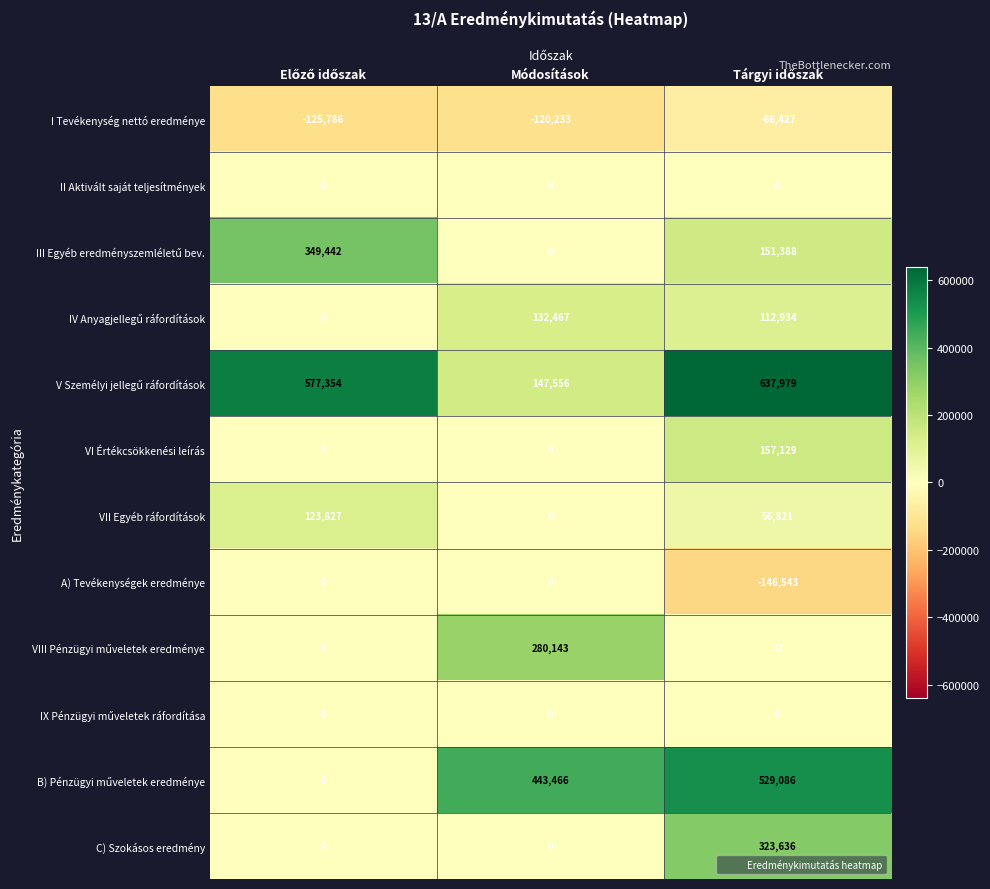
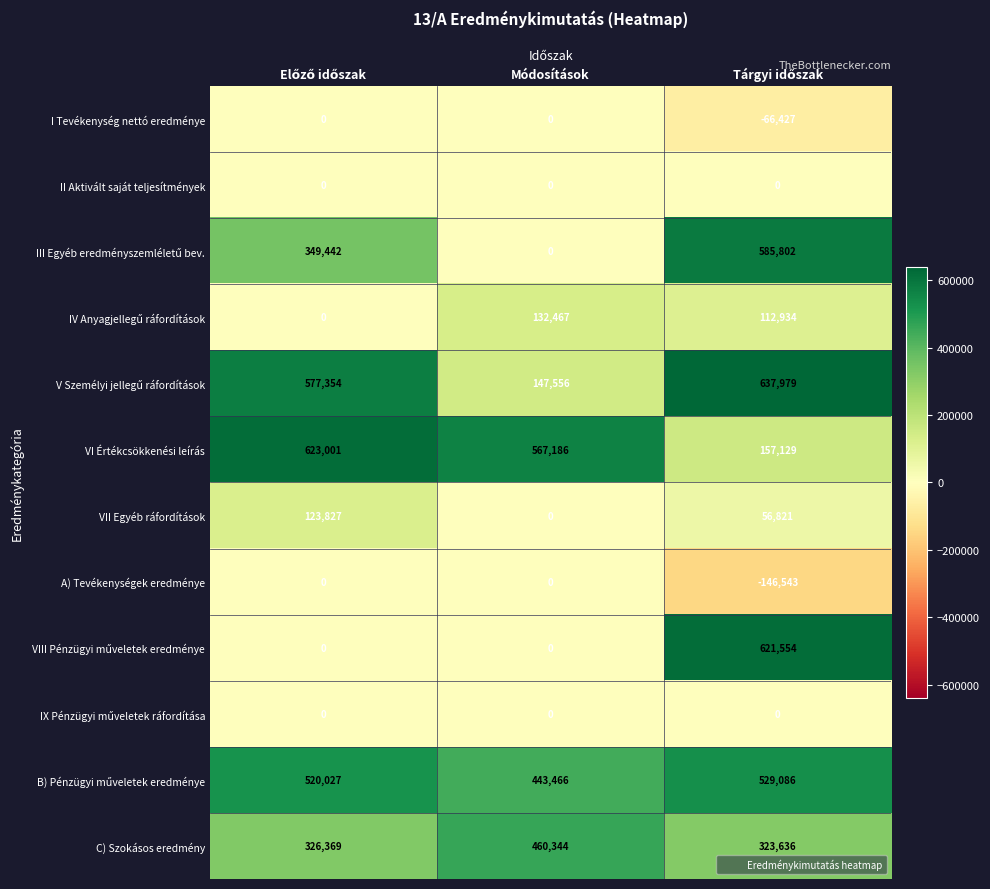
  {
    "I Tevékenység nettó eredménye": {
-     "Előző időszak": "-125,786",
-     "Módosítások": "-120,233",
+     "Előző időszak": "0",
+     "Módosítások": "0",
      "Tárgyi időszak": "-66,427"
    },
    "II Aktivált saját teljesítmények": {
      "Előző időszak": "0",
      "Módosítások": "0",
      "Tárgyi időszak": "0"
    },
    "III Egyéb eredményszemléletű bev.": {
      "Előző időszak": "349,442",
      "Módosítások": "0",
-     "Tárgyi időszak": "151,388"
+     "Tárgyi időszak": "585,802"
    },
    "IV Anyagjellegű ráfordítások": {
      "Előző időszak": "0",
      "Módosítások": "132,467",
      "Tárgyi időszak": "112,934"
    },
    "V Személyi jellegű ráfordítások": {
      "Előző időszak": "577,354",
      "Módosítások": "147,556",
      "Tárgyi időszak": "637,979"
    },
    "VI Értékcsökkenési leírás": {
-     "Előző időszak": "0",
-     "Módosítások": "0",
+     "Előző időszak": "623,001",
+     "Módosítások": "567,186",
      "Tárgyi időszak": "157,129"
    },
    "VII Egyéb ráfordítások": {
      "Előző időszak": "123,827",
      "Módosítások": "0",
      "Tárgyi időszak": "56,821"
    },
    "A) Tevékenységek eredménye": {
      "Előző időszak": "0",
      "Módosítások": "0",
      "Tárgyi időszak": "-146,543"
    },
    "VIII Pénzügyi műveletek eredménye": {
      "Előző időszak": "0",
-     "Módosítások": "280,143",
-     "Tárgyi időszak": "12"
+     "Módosítások": "0",
+     "Tárgyi időszak": "621,554"
    },
    "IX Pénzügyi műveletek ráfordítása": {
      "Előző időszak": "0",
      "Módosítások": "0",
      "Tárgyi időszak": "0"
    },
    "B) Pénzügyi műveletek eredménye": {
-     "Előző időszak": "0",
+     "Előző időszak": "520,027",
      "Módosítások": "443,466",
      "Tárgyi időszak": "529,086"
    },
    "C) Szokásos eredmény": {
-     "Előző időszak": "0",
-     "Módosítások": "0",
+     "Előző időszak": "326,369",
+     "Módosítások": "460,344",
      "Tárgyi időszak": "323,636"
    }
  }
